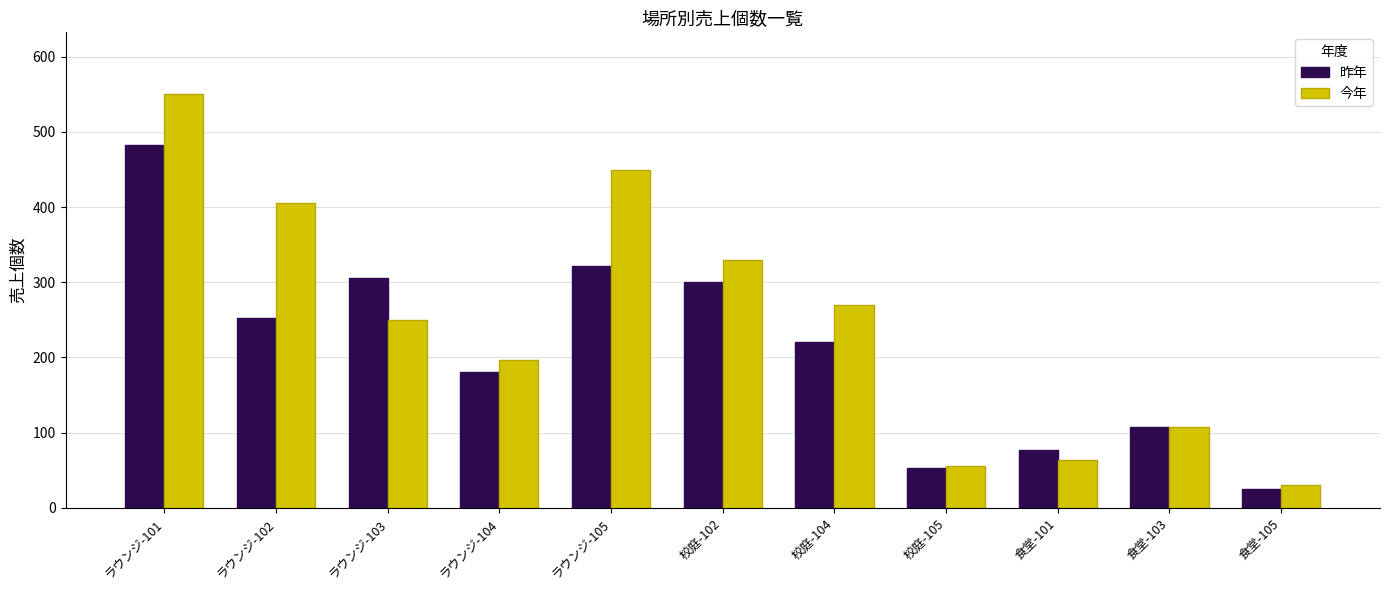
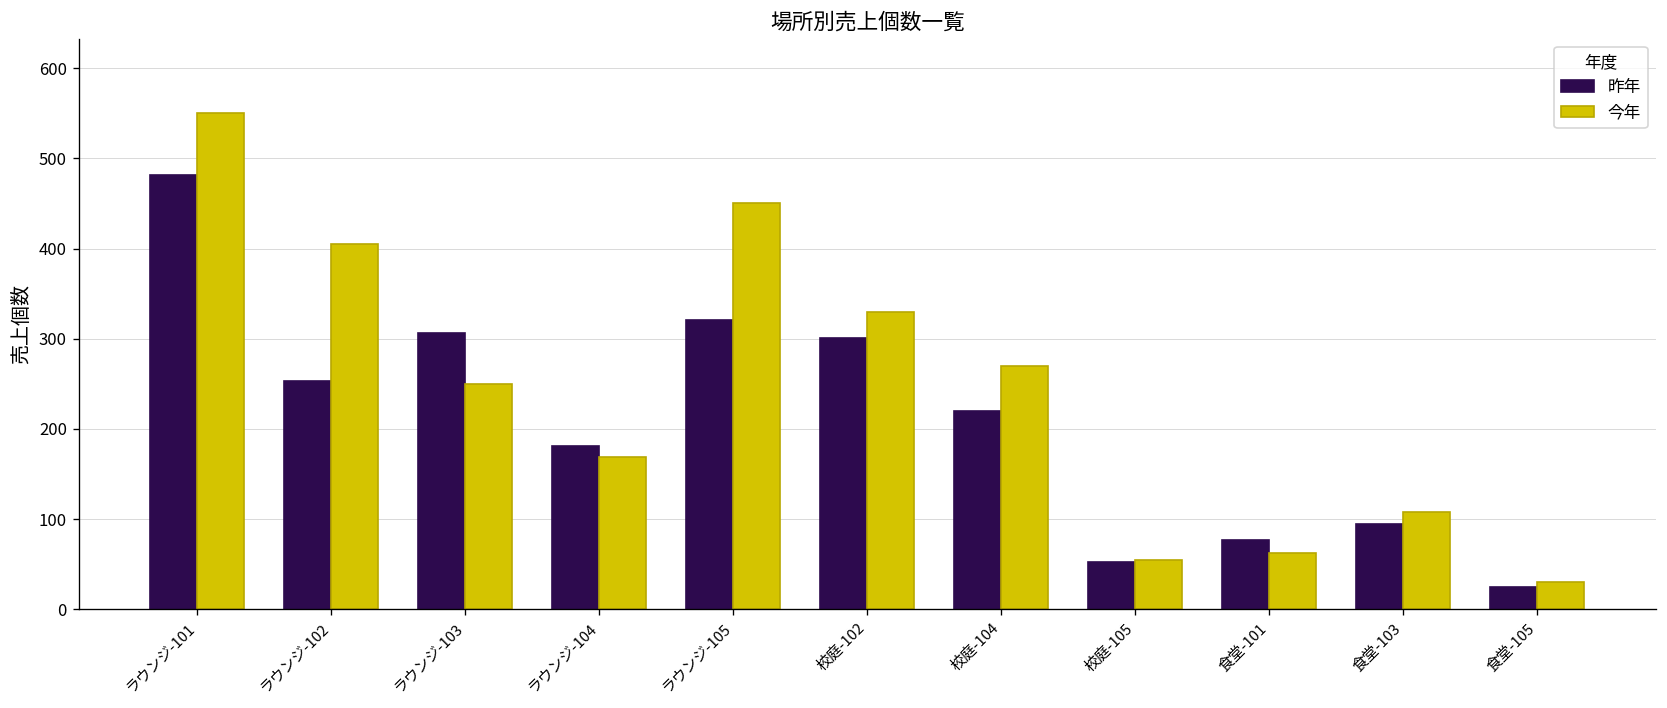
  {
    "昨年": {
      "ラウンジ-101": 480,
      "ラウンジ-102": 250,
      "ラウンジ-103": 310,
      "ラウンジ-104": 180,
      "ラウンジ-105": 320,
      "校庭-102": 300,
      "校庭-104": 220,
      "校庭-105": 50,
      "食堂-101": 80,
-     "食堂-103": 110,
+     "食堂-103": 100,
      "食堂-105": 30
    },
    "今年": {
      "ラウンジ-101": 550,
      "ラウンジ-102": 410,
      "ラウンジ-103": 250,
-     "ラウンジ-104": 200,
+     "ラウンジ-104": 170,
      "ラウンジ-105": 450,
      "校庭-102": 330,
      "校庭-104": 270,
      "校庭-105": 60,
      "食堂-101": 60,
      "食堂-103": 110,
      "食堂-105": 30
    }
  }
